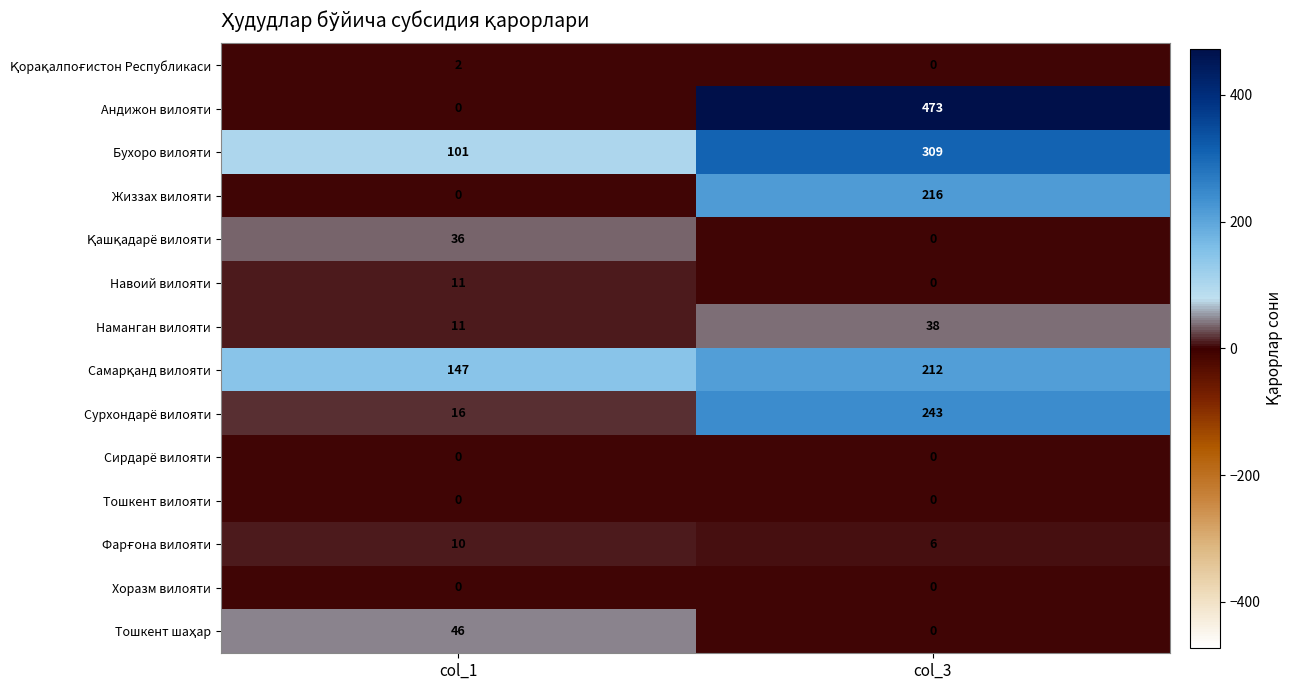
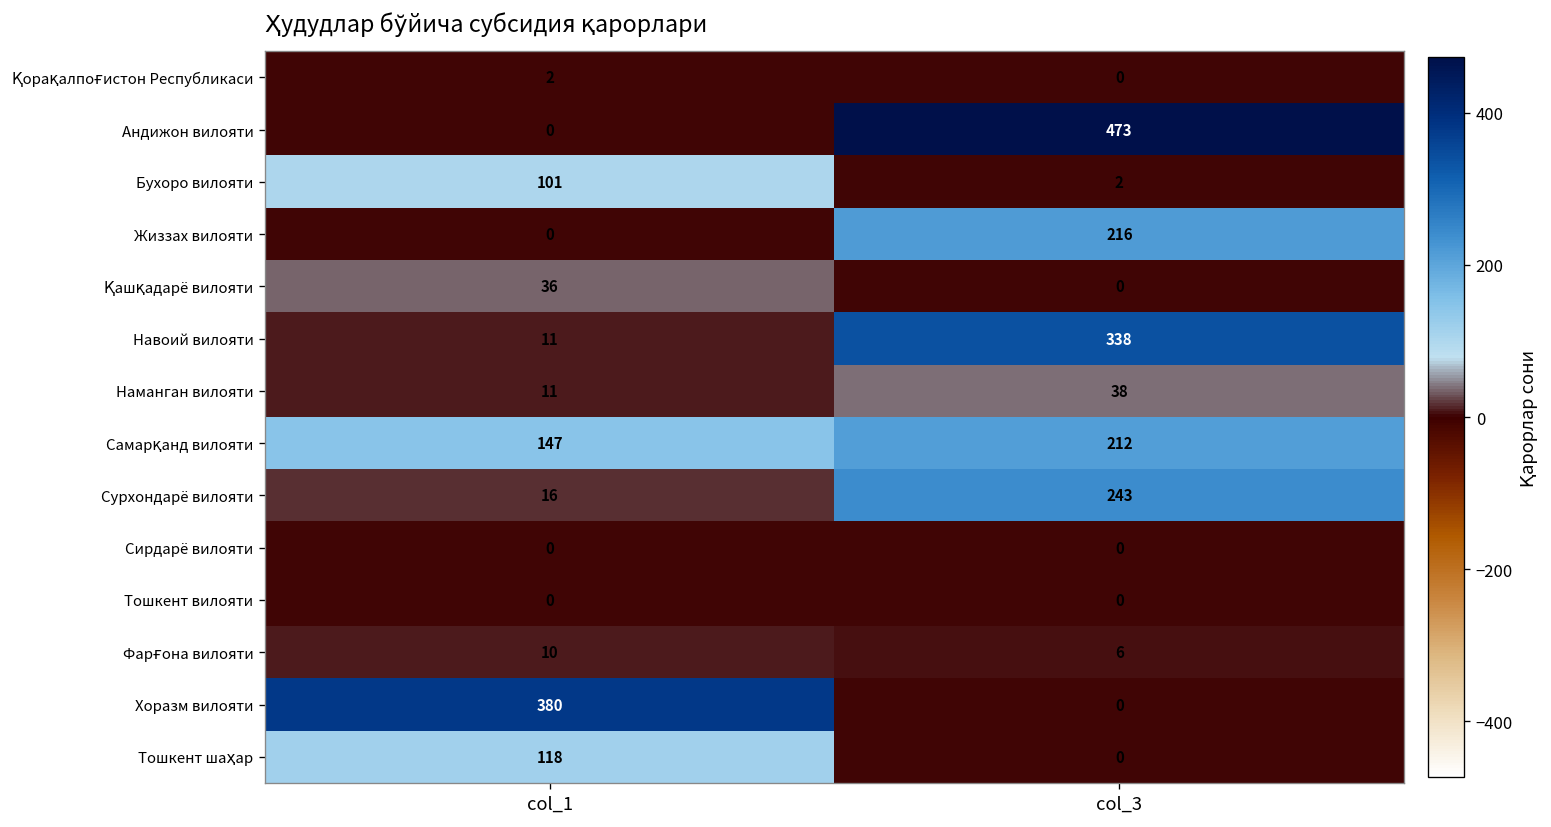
  {
    "Қорақалпоғистон Республикаси": {
      "col_1": 2,
      "col_3": 0
    },
    "Aндижон вилояти": {
      "col_1": 0,
      "col_3": 473
    },
    "Бухоро вилояти": {
      "col_1": 101,
-     "col_3": 309
+     "col_3": 2
    },
    "Жиззах вилояти": {
      "col_1": 0,
      "col_3": 216
    },
    "Қашқадарё вилояти": {
      "col_1": 36,
      "col_3": 0
    },
    "Навоий вилояти": {
      "col_1": 11,
-     "col_3": 0
+     "col_3": 338
    },
    "Наманган вилояти": {
      "col_1": 11,
      "col_3": 38
    },
    "Самарқанд вилояти": {
      "col_1": 147,
      "col_3": 212
    },
    "Сурхондарё вилояти": {
      "col_1": 16,
      "col_3": 243
    },
    "Сирдарё вилояти": {
      "col_1": 0,
      "col_3": 0
    },
    "Тошкент вилояти": {
      "col_1": 0,
      "col_3": 0
    },
    "Фарғона вилояти": {
      "col_1": 10,
      "col_3": 6
    },
    "Хоразм вилояти": {
-     "col_1": 0,
+     "col_1": 380,
      "col_3": 0
    },
    "Тошкент шаҳар": {
-     "col_1": 46,
+     "col_1": 118,
      "col_3": 0
    }
  }
